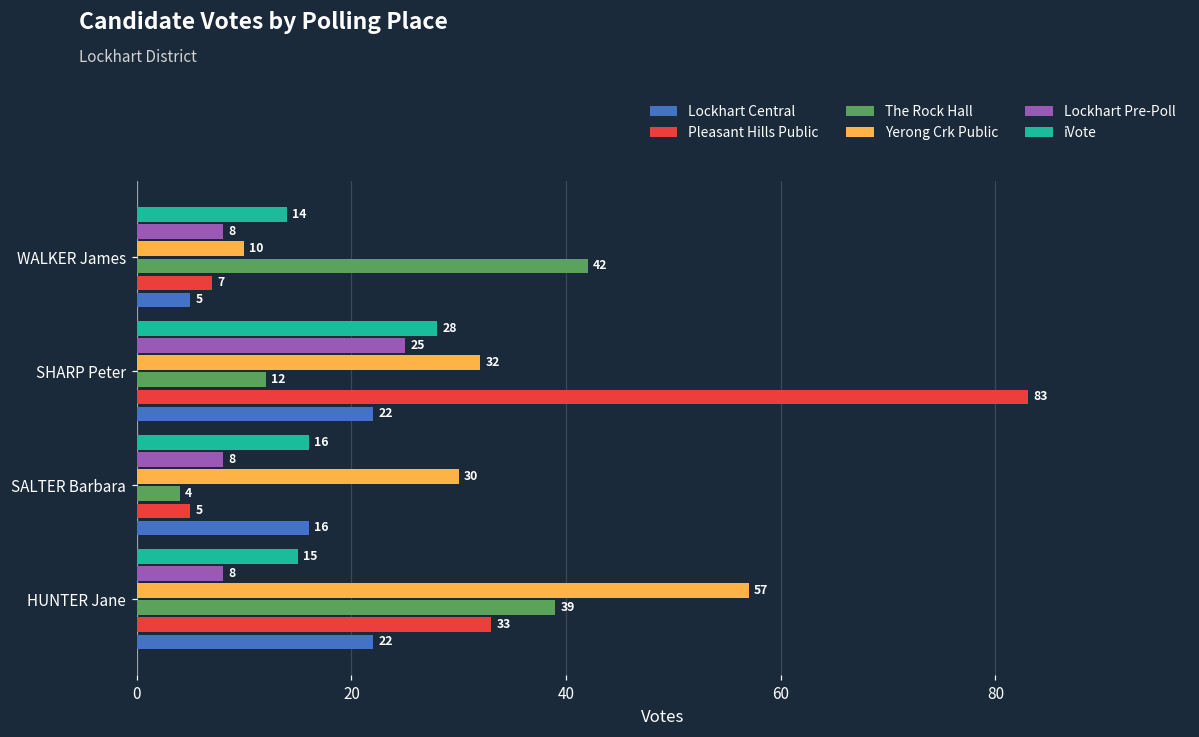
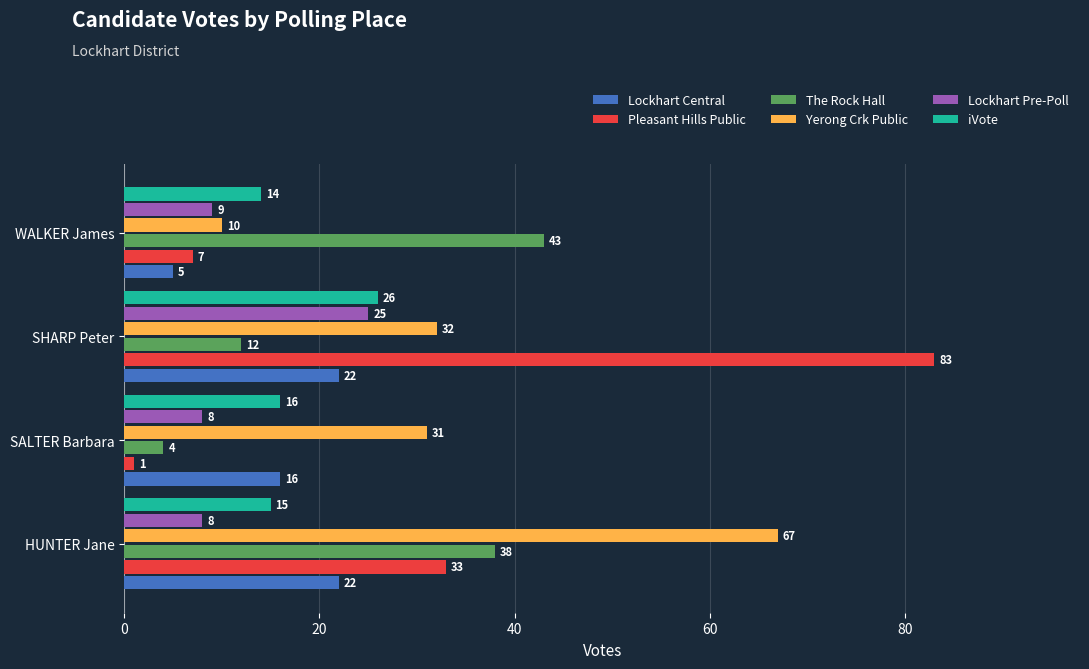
  {
    "Lockhart Central": {
      "WALKER James": 5,
      "SHARP Peter": 22,
      "SALTER Barbara": 16,
      "HUNTER Jane": 22
    },
    "Pleasant Hills Public": {
      "WALKER James": 7,
      "SHARP Peter": 83,
-     "SALTER Barbara": 5,
+     "SALTER Barbara": 1,
      "HUNTER Jane": 33
    },
    "The Rock Hall": {
-     "WALKER James": 42,
+     "WALKER James": 43,
      "SHARP Peter": 12,
      "SALTER Barbara": 4,
-     "HUNTER Jane": 39
+     "HUNTER Jane": 38
    },
    "Yerong Crk Public": {
      "WALKER James": 10,
      "SHARP Peter": 32,
-     "SALTER Barbara": 30,
-     "HUNTER Jane": 57
+     "SALTER Barbara": 31,
+     "HUNTER Jane": 67
    },
    "Lockhart Pre-Poll": {
-     "WALKER James": 8,
+     "WALKER James": 9,
      "SHARP Peter": 25,
      "SALTER Barbara": 8,
      "HUNTER Jane": 8
    },
    "iVote": {
      "WALKER James": 14,
-     "SHARP Peter": 28,
+     "SHARP Peter": 26,
      "SALTER Barbara": 16,
      "HUNTER Jane": 15
    }
  }
